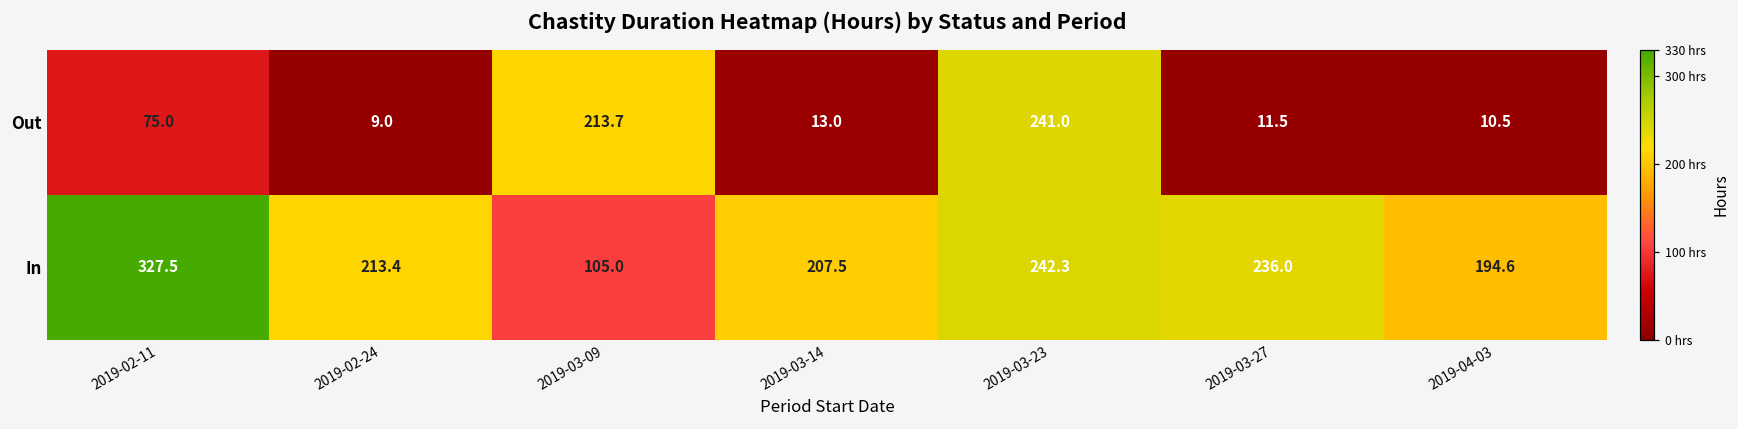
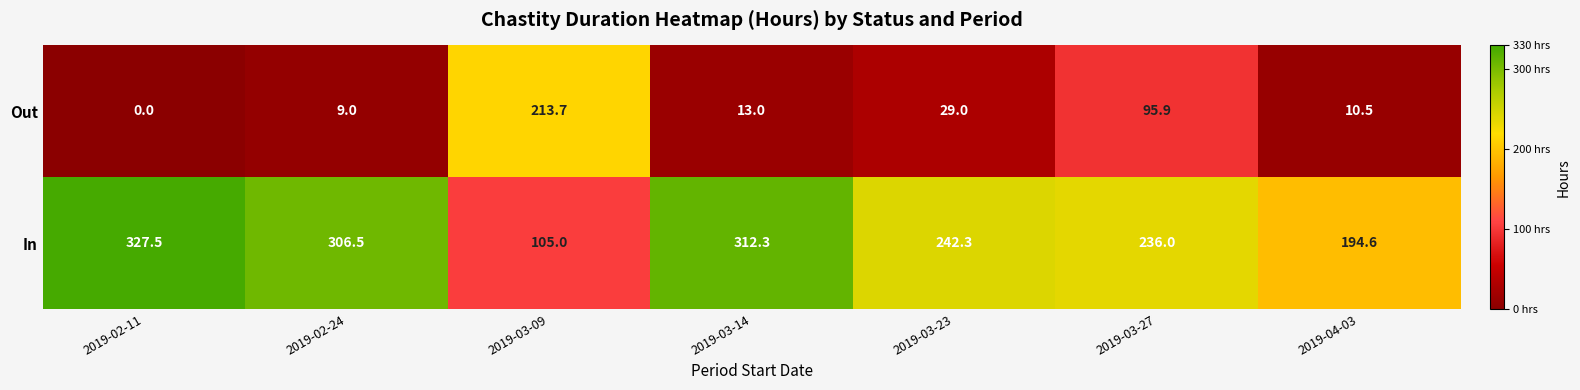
  {
    "Out": {
-     "2019-02-11": 75.0,
+     "2019-02-11": 0.0,
      "2019-02-24": 9.0,
      "2019-03-09": 213.7,
      "2019-03-14": 13.0,
-     "2019-03-23": 241.0,
-     "2019-03-27": 11.5,
+     "2019-03-23": 29.0,
+     "2019-03-27": 95.9,
      "2019-04-03": 10.5
    },
    "In": {
      "2019-02-11": 327.5,
-     "2019-02-24": 213.4,
+     "2019-02-24": 306.5,
      "2019-03-09": 105.0,
-     "2019-03-14": 207.5,
+     "2019-03-14": 312.3,
      "2019-03-23": 242.3,
      "2019-03-27": 236.0,
      "2019-04-03": 194.6
    }
  }
